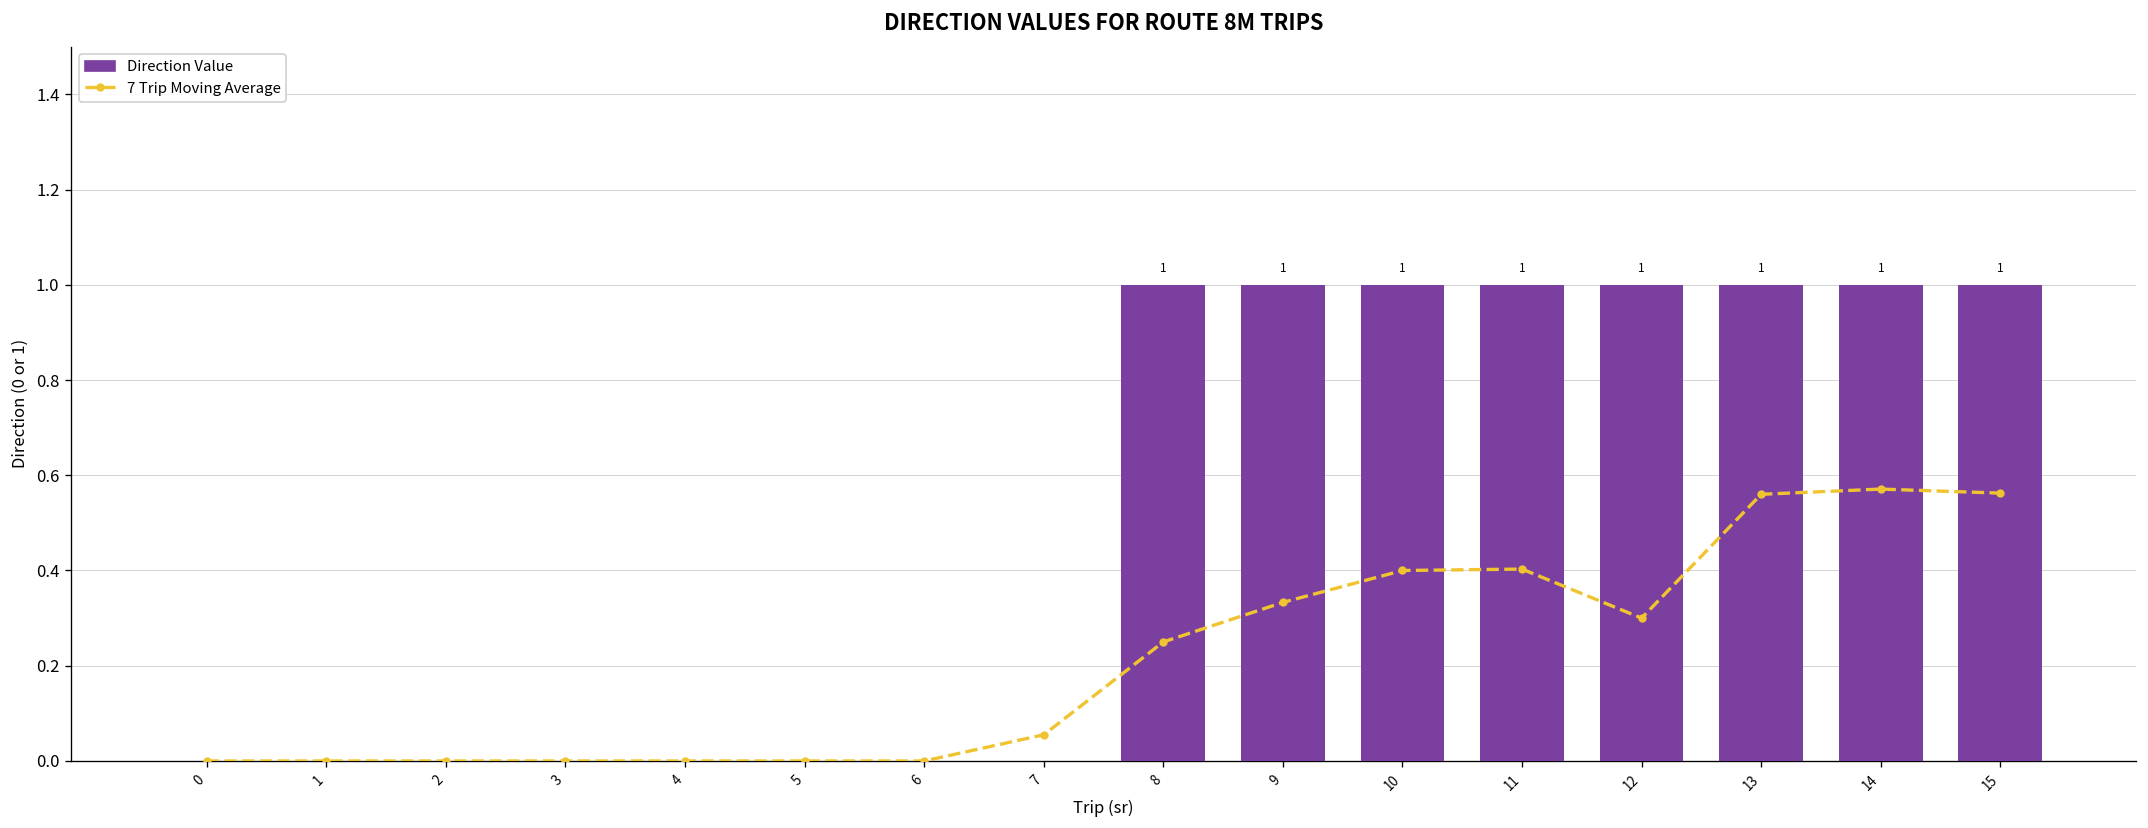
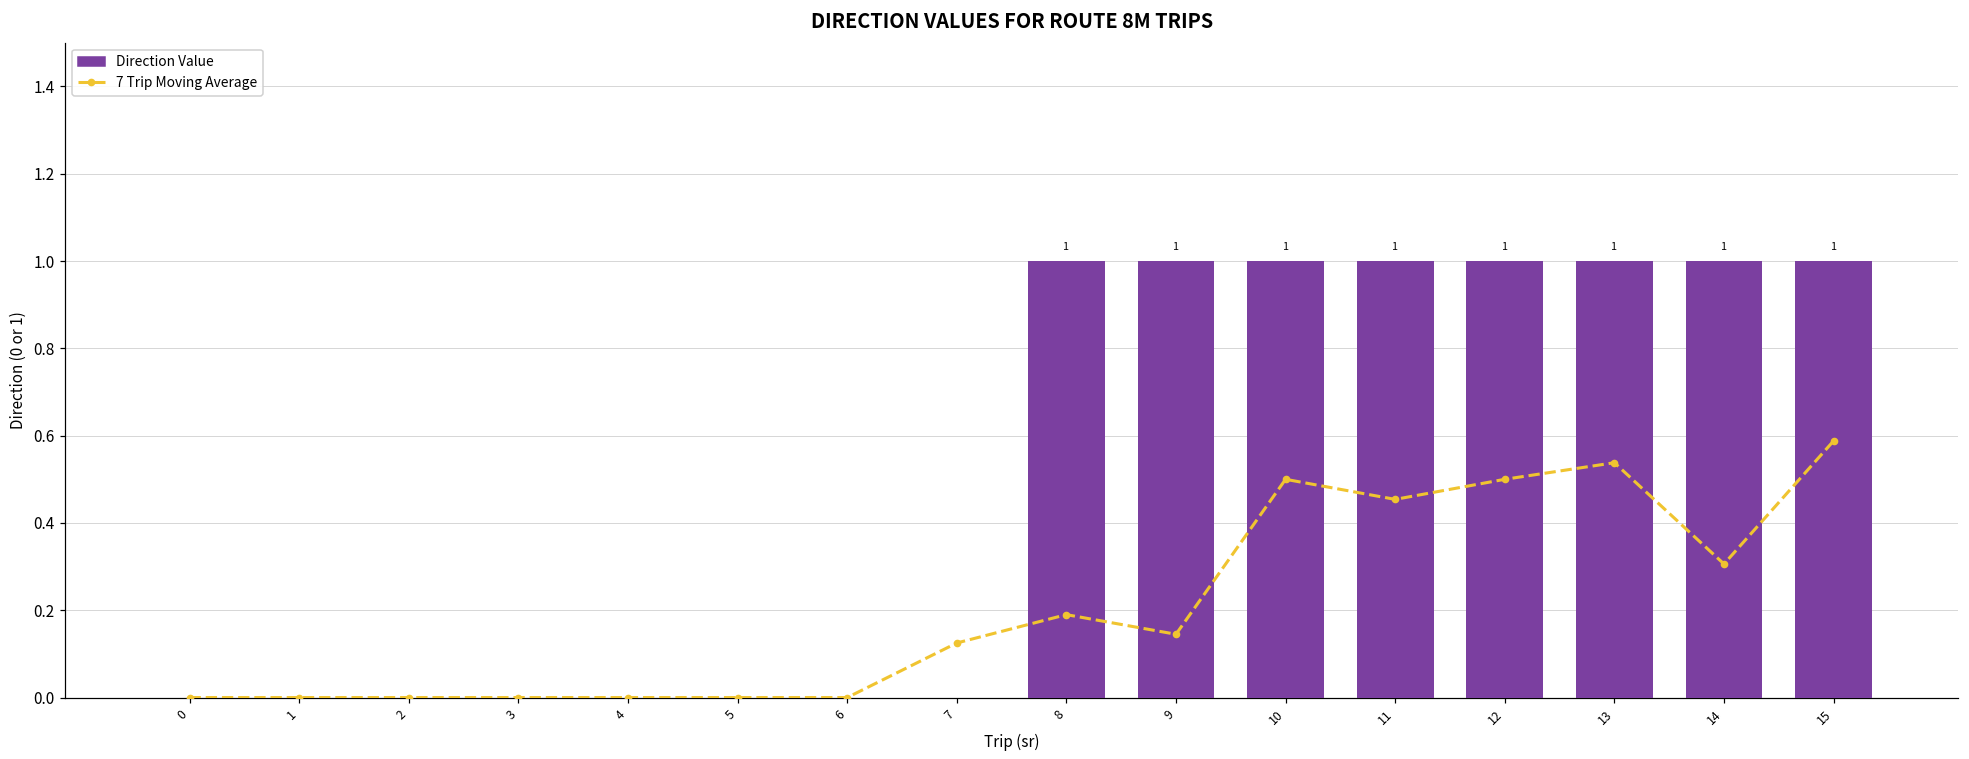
  {
    "7 Trip Moving Average": {
      "0": 0.00,
      "1": 0.00,
      "2": 0.00,
      "3": 0.00,
      "4": 0.00,
      "5": 0.00,
      "6": 0.00,
-     "7": 0.06,
-     "8": 0.25,
-     "9": 0.33,
-     "10": 0.4,
-     "11": 0.40,
-     "12": 0.3,
-     "13": 0.56,
-     "14": 0.57,
-     "15": 0.56
+     "7": 0.13,
+     "8": 0.19,
+     "9": 0.15,
+     "10": 0.5,
+     "11": 0.45,
+     "12": 0.5,
+     "13": 0.54,
+     "14": 0.31,
+     "15": 0.59
    },
    "Direction Value": {
      "8": 1,
      "9": 1,
      "10": 1,
      "11": 1,
      "12": 1,
      "13": 1,
      "14": 1,
      "15": 1
    }
  }
